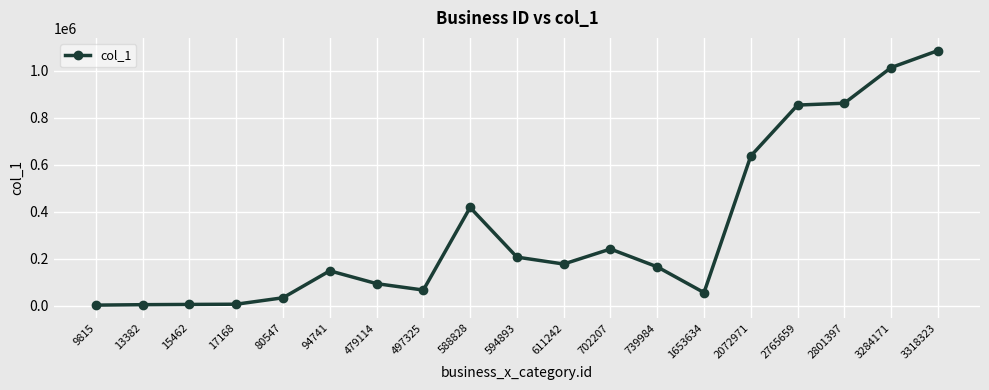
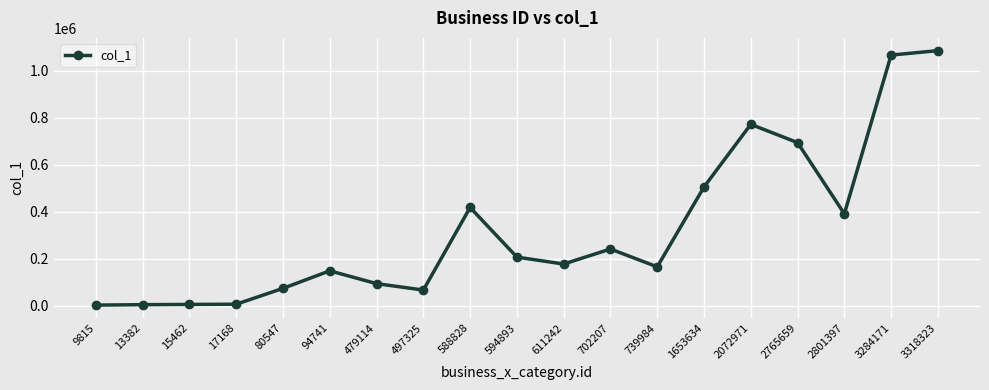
  {
    "9815": 0,
    "13382": 10000,
    "15462": 10000,
    "17168": 10000,
-   "80547": 30000,
+   "80547": 70000,
    "94741": 150000,
    "479114": 90000,
    "497325": 70000,
    "588828": 420000,
    "594893": 210000,
    "611242": 180000,
    "702207": 240000,
    "739984": 170000,
-   "1653634": 60000,
-   "2072971": 640000,
-   "2765659": 850000,
-   "2801397": 860000,
-   "3284171": 1010000,
+   "1653634": 510000,
+   "2072971": 770000,
+   "2765659": 690000,
+   "2801397": 390000,
+   "3284171": 1070000,
    "3318323": 1090000
  }
